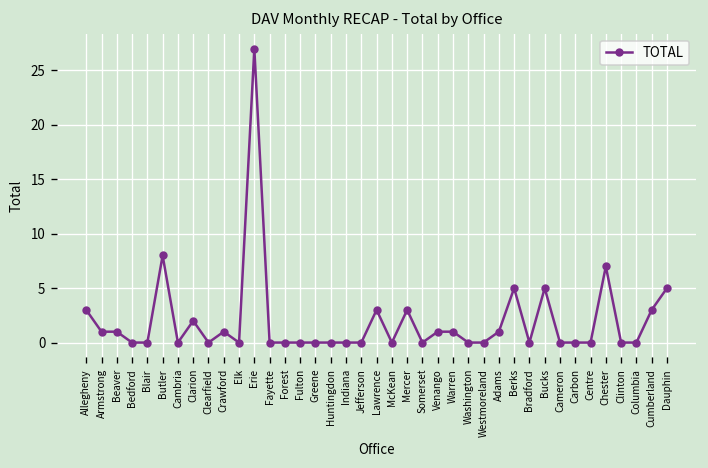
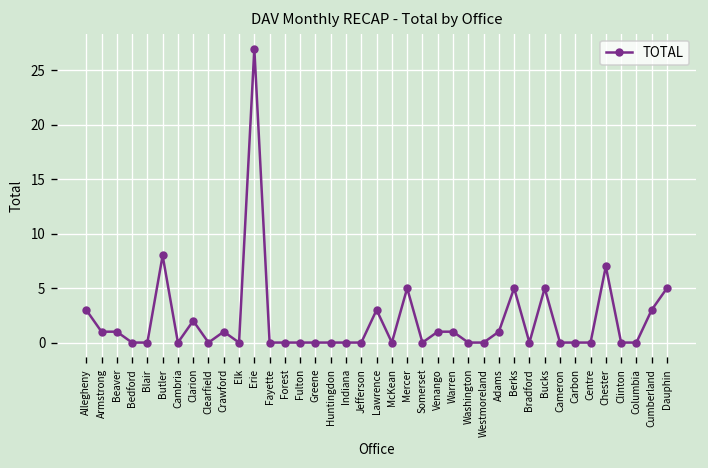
  {
    "Allegheny": 3,
    "Armstrong": 1,
    "Beaver": 1,
    "Bedford": 0,
    "Blair": 0,
    "Butler": 8,
    "Cambria": 0,
    "Clarion": 2,
    "Clearfield": 0,
    "Crawford": 1,
    "Elk": 0,
    "Erie": 27,
    "Fayette": 0,
    "Forest": 0,
    "Fulton": 0,
    "Greene": 0,
    "Huntingdon": 0,
    "Indiana": 0,
    "Jefferson": 0,
    "Lawrence": 3,
    "McKean": 0,
-   "Mercer": 3,
+   "Mercer": 5,
    "Somerset": 0,
    "Venango": 1,
    "Warren": 1,
    "Washington": 0,
    "Westmoreland": 0,
    "Adams": 1,
    "Berks": 5,
    "Bradford": 0,
    "Bucks": 5,
    "Cameron": 0,
    "Carbon": 0,
    "Centre": 0,
    "Chester": 7,
    "Clinton": 0,
    "Columbia": 0,
    "Cumberland": 3,
    "Dauphin": 5
  }
